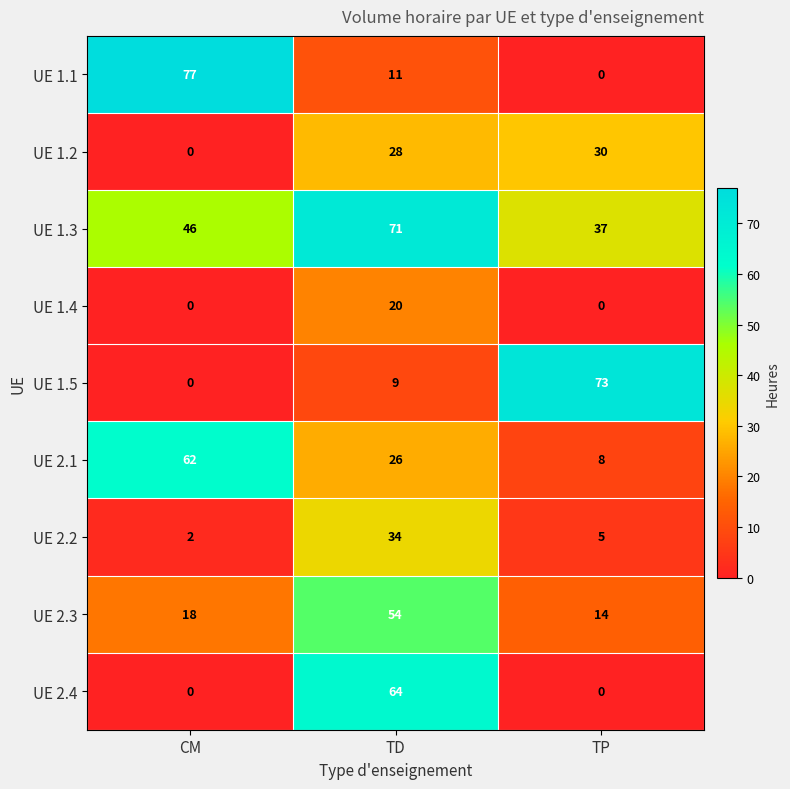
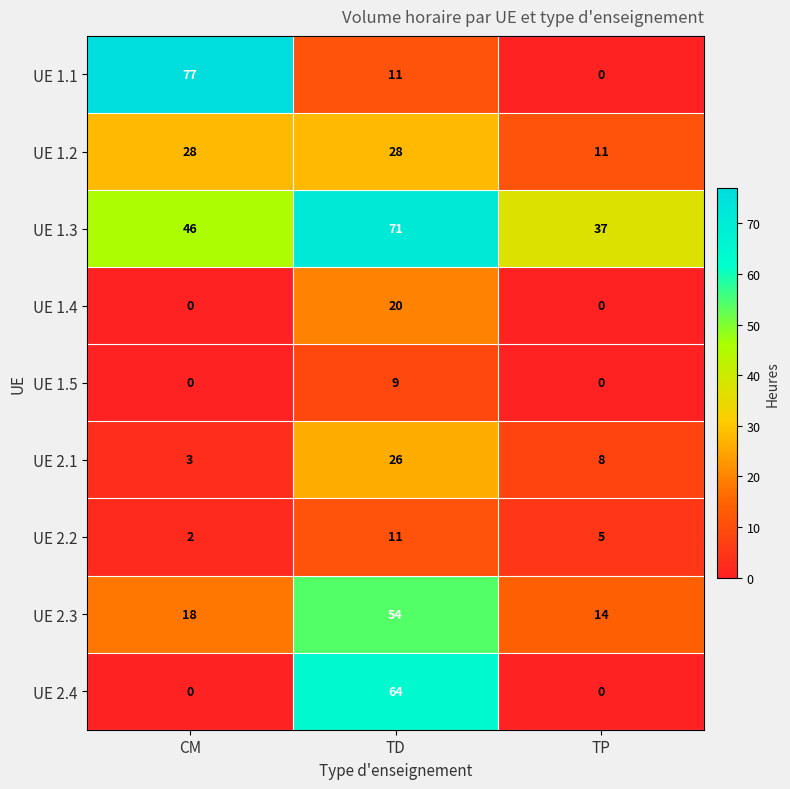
  {
    "UE 1.1": {
      "CM": 77,
      "TD": 11,
      "TP": 0
    },
    "UE 1.2": {
-     "CM": 0,
+     "CM": 28,
      "TD": 28,
-     "TP": 30
+     "TP": 11
    },
    "UE 1.3": {
      "CM": 46,
      "TD": 71,
      "TP": 37
    },
    "UE 1.4": {
      "CM": 0,
      "TD": 20,
      "TP": 0
    },
    "UE 1.5": {
      "CM": 0,
      "TD": 9,
-     "TP": 73
+     "TP": 0
    },
    "UE 2.1": {
-     "CM": 62,
+     "CM": 3,
      "TD": 26,
      "TP": 8
    },
    "UE 2.2": {
      "CM": 2,
-     "TD": 34,
+     "TD": 11,
      "TP": 5
    },
    "UE 2.3": {
      "CM": 18,
      "TD": 54,
      "TP": 14
    },
    "UE 2.4": {
      "CM": 0,
      "TD": 64,
      "TP": 0
    }
  }
